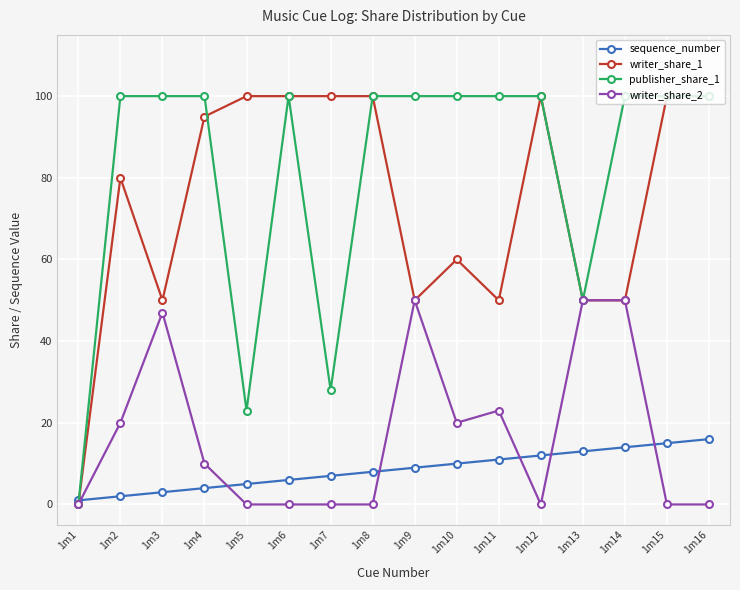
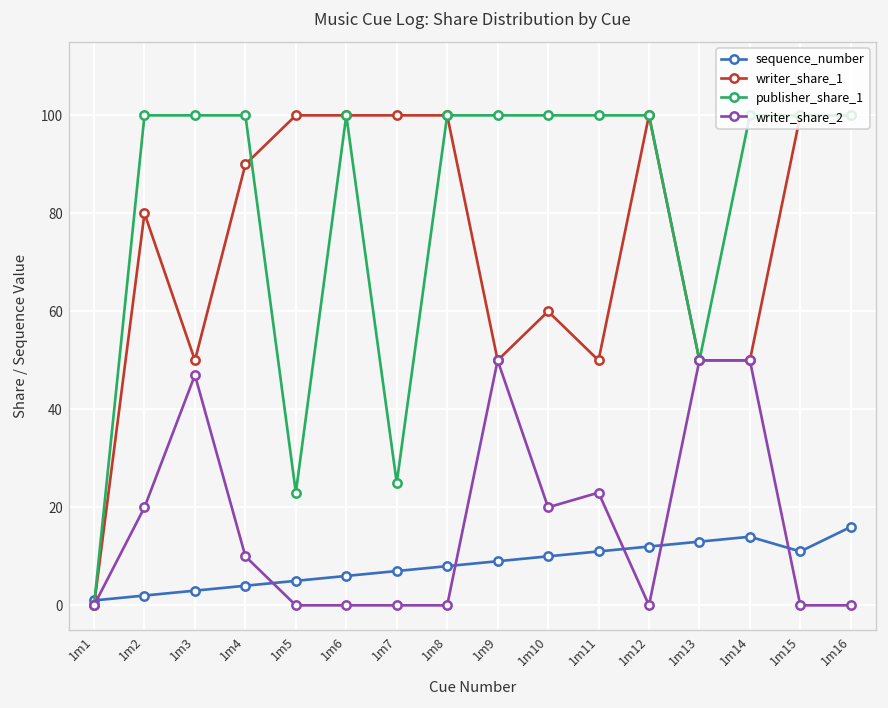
  {
    "sequence_number": {
      "1m1": 1,
      "1m2": 2,
      "1m3": 3,
      "1m4": 4,
      "1m5": 5,
      "1m6": 6,
      "1m7": 7,
      "1m8": 8,
      "1m9": 9,
      "1m10": 10,
      "1m11": 11,
      "1m12": 12,
      "1m13": 13,
      "1m14": 14,
-     "1m15": 15,
+     "1m15": 11,
      "1m16": 16
    },
    "writer_share_1": {
      "1m2": 80,
      "1m3": 50,
-     "1m4": 95,
+     "1m4": 90,
      "1m5": 100,
      "1m7": 100,
      "1m10": 60,
      "1m11": 50
    },
    "publisher_share_1": {
      "1m2": 100,
      "1m3": 100,
      "1m4": 100,
      "1m5": 23,
-     "1m7": 28,
+     "1m7": 25,
      "1m9": 100,
      "1m10": 100,
      "1m11": 100
    },
    "writer_share_2": {
      "1m2": 20,
      "1m3": 47,
      "1m4": 10,
      "1m5": 0,
      "1m6": 0,
      "1m7": 0,
      "1m8": 0,
      "1m10": 20,
      "1m11": 23,
      "1m12": 0,
      "1m15": 0,
      "1m16": 0
    }
  }
